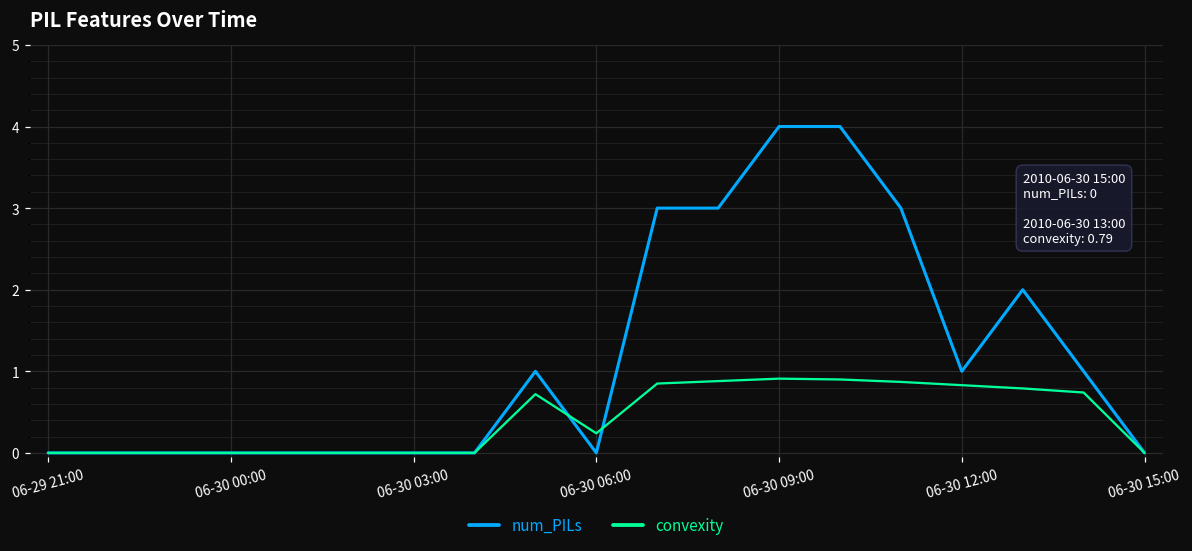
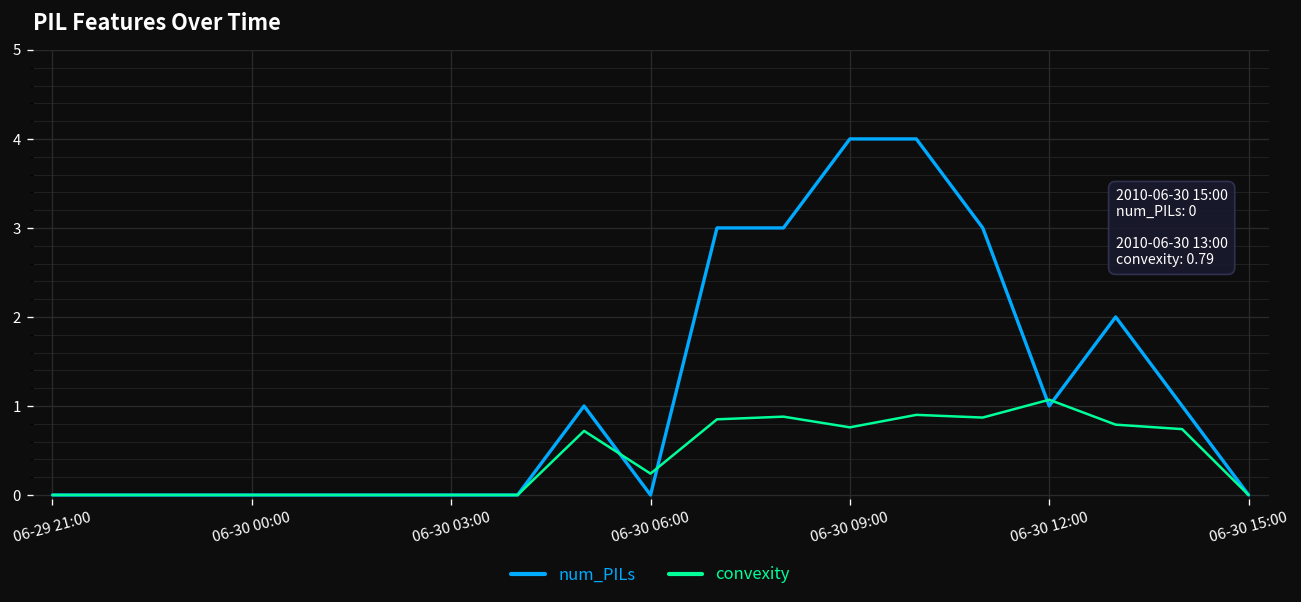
  {
    "num_PILs": {
      "06-30 06:00": 0.0,
      "06-30 09:00": 4.0,
      "06-30 12:00": 1.0
    },
    "convexity": {
      "06-30 06:00": 0.2,
-     "06-30 09:00": 0.9,
-     "06-30 12:00": 0.8
+     "06-30 09:00": 0.8,
+     "06-30 12:00": 1.1
    }
  }
